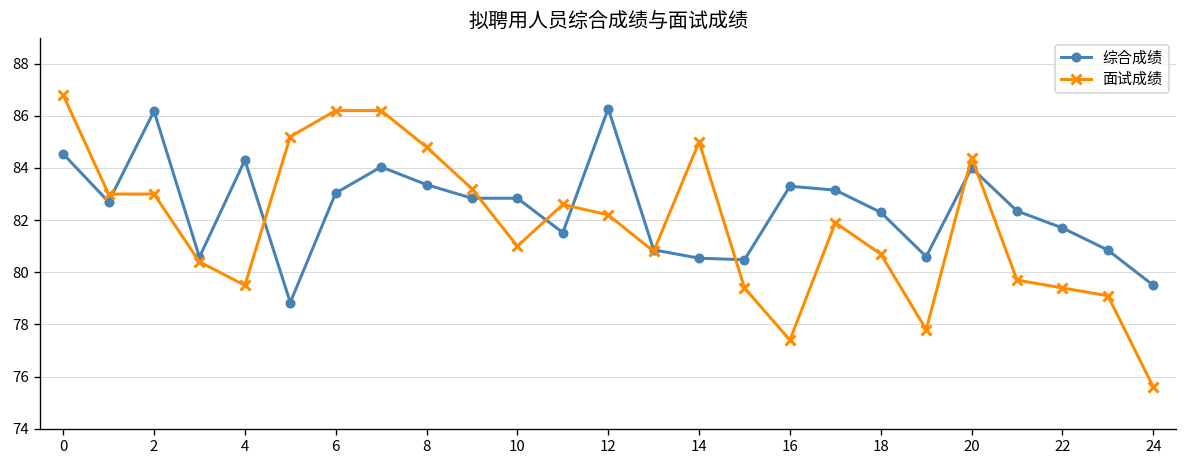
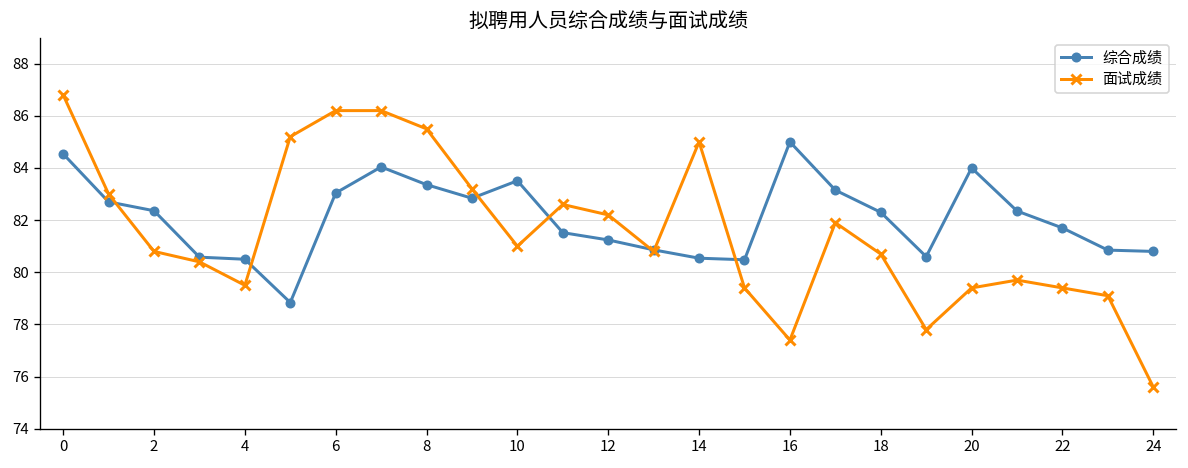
  {
    "综合成绩": {
      "0": 84.5,
-     "2": 86.2,
-     "4": 84.3,
+     "2": 82.4,
+     "4": 80.5,
      "6": 83.0,
      "8": 83.4,
-     "10": 82.8,
-     "12": 86.3,
+     "10": 83.5,
+     "12": 81.2,
      "14": 80.5,
-     "16": 83.3,
+     "16": 85.0,
      "18": 82.3,
      "20": 84.0,
      "22": 81.7,
-     "24": 79.5
+     "24": 80.8
    },
    "面试成绩": {
      "0": 86.8,
-     "2": 83.0,
+     "2": 80.8,
      "4": 79.5,
      "6": 86.2,
-     "8": 84.8,
+     "8": 85.5,
      "10": 81.0,
      "12": 82.2,
      "14": 85.0,
      "16": 77.4,
      "18": 80.7,
-     "20": 84.4,
+     "20": 79.4,
      "22": 79.4,
      "24": 75.6
    }
  }
